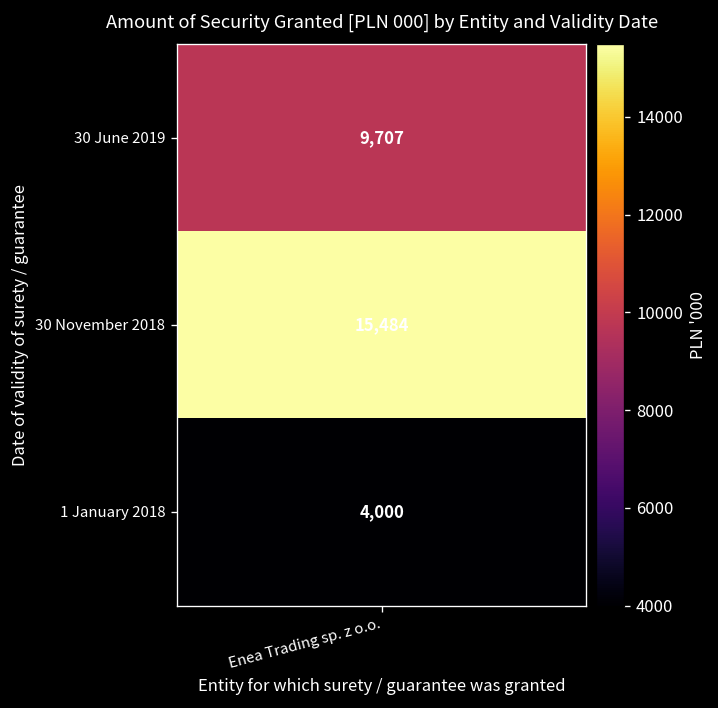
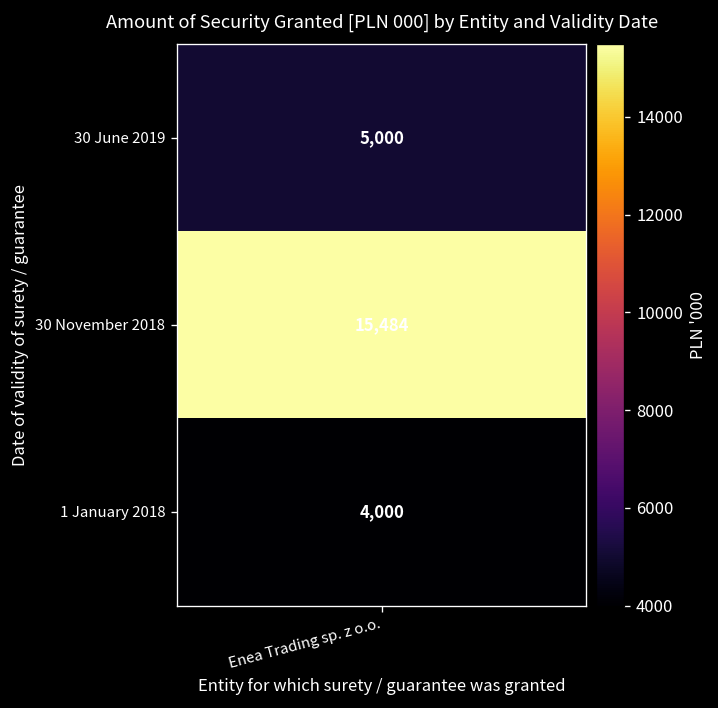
  {
    "30 June 2019": {
-     "Enea Trading sp. z o.o.": "9,707"
+     "Enea Trading sp. z o.o.": "5,000"
    },
    "30 November 2018": {
      "Enea Trading sp. z o.o.": "15,484"
    },
    "1 January 2018": {
      "Enea Trading sp. z o.o.": "4,000"
    }
  }
